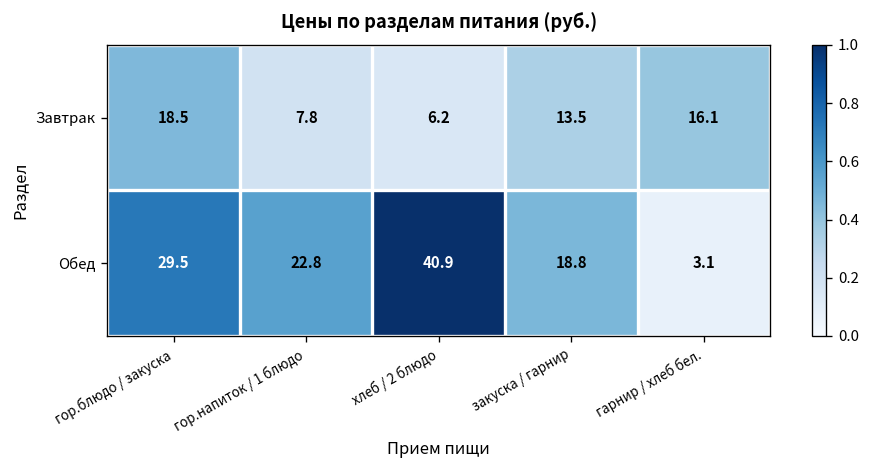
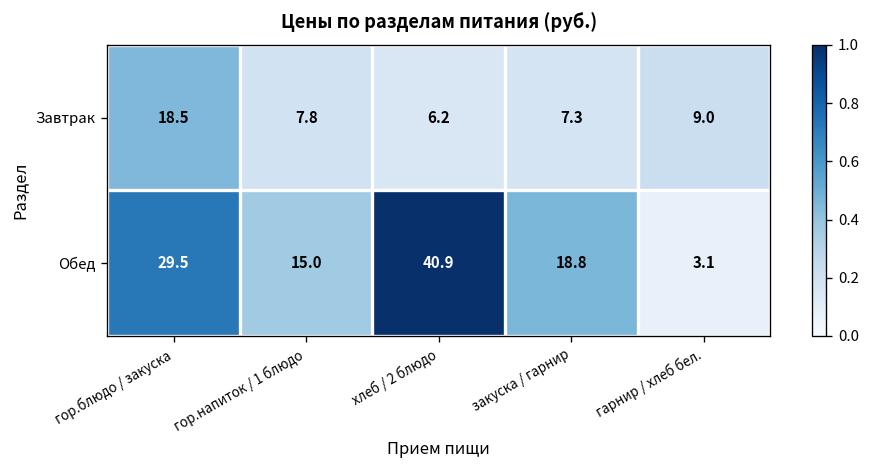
  {
    "Завтрак": {
      "гор.блюдо / закуска": 18.5,
      "гор.напиток / 1 блюдо": 7.8,
      "хлеб / 2 блюдо": 6.2,
-     "закуска / гарнир": 13.5,
-     "гарнир / хлеб бел.": 16.1
+     "закуска / гарнир": 7.3,
+     "гарнир / хлеб бел.": 9.0
    },
    "Обед": {
      "гор.блюдо / закуска": 29.5,
-     "гор.напиток / 1 блюдо": 22.8,
+     "гор.напиток / 1 блюдо": 15.0,
      "хлеб / 2 блюдо": 40.9,
      "закуска / гарнир": 18.8,
      "гарнир / хлеб бел.": 3.1
    }
  }
